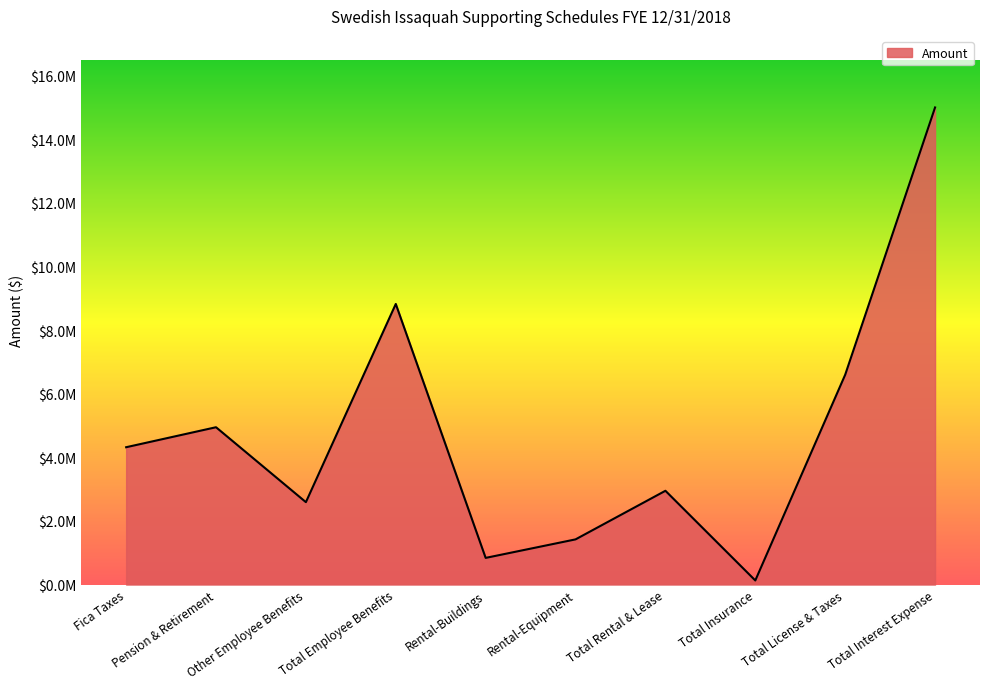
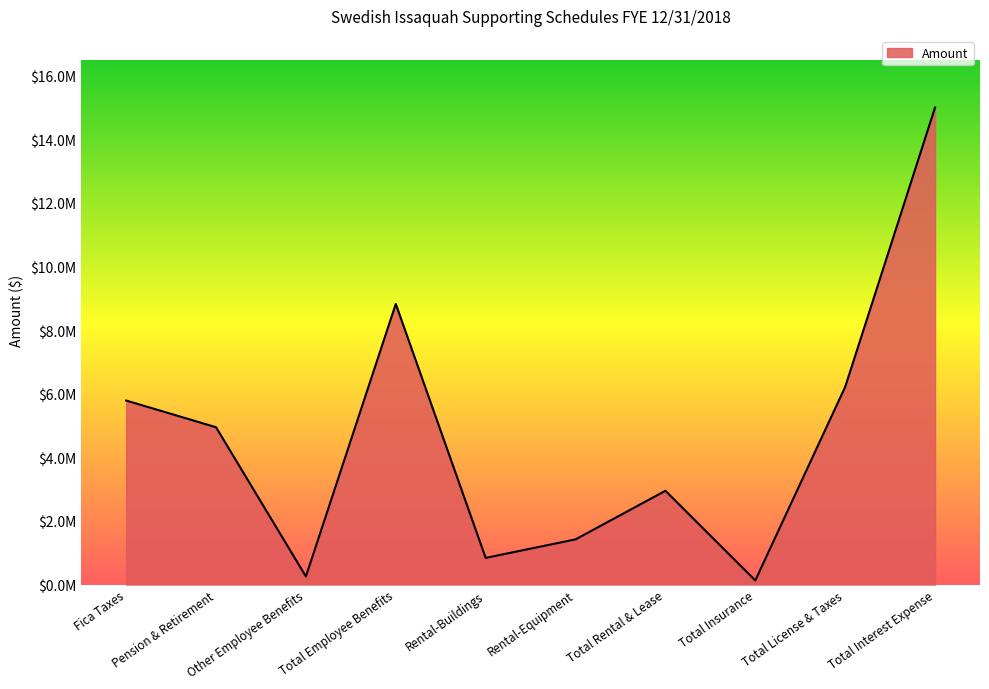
  {
-   "Fica Taxes": "$4300000",
+   "Fica Taxes": "$5800000",
    "Pension & Retirement": "$4900000",
-   "Other Employee Benefits": "$2600000",
+   "Other Employee Benefits": "$300000",
    "Total Employee Benefits": "$8800000",
    "Rental-Buildings": "$800000",
    "Rental-Equipment": "$1400000",
    "Total Rental & Lease": "$2900000",
    "Total Insurance": "$100000",
-   "Total License & Taxes": "$6600000",
+   "Total License & Taxes": "$6200000",
    "Total Interest Expense": "$15000000"
  }
